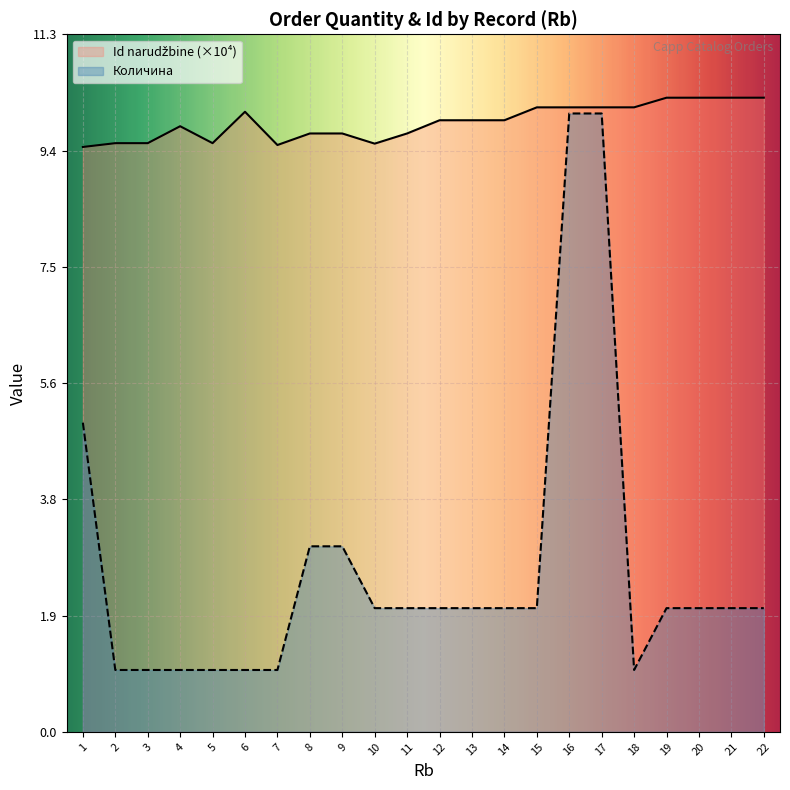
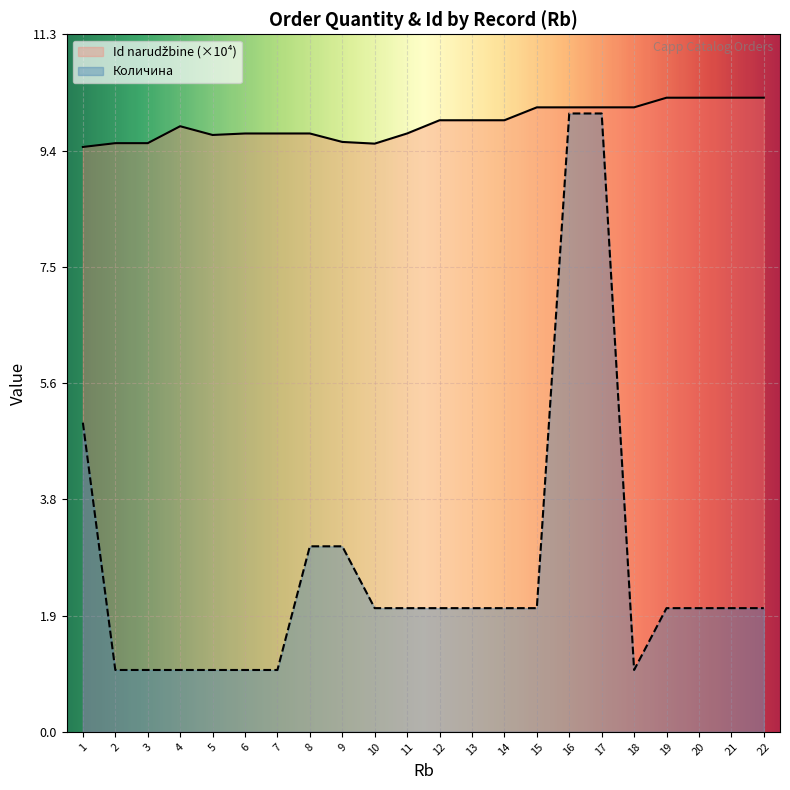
  {
    "Id narudžbine (×10⁴)": {
      "1": 9.5,
      "2": 9.5,
      "3": 9.5,
      "4": 9.8,
-     "5": 9.5,
-     "6": 10.0,
-     "7": 9.5,
+     "5": 9.7,
+     "6": 9.7,
+     "7": 9.7,
      "8": 9.7,
-     "9": 9.7,
+     "9": 9.5,
      "10": 9.5,
      "11": 9.7,
      "12": 9.9,
      "13": 9.9,
      "14": 9.9,
      "15": 10.1,
      "16": 10.1,
      "17": 10.1,
      "18": 10.1,
      "19": 10.3,
      "20": 10.3,
      "21": 10.3,
      "22": 10.3
    },
    "Количина": {
      "1": 5.0,
      "2": 1.0,
      "3": 1.0,
      "4": 1.0,
      "5": 1.0,
      "6": 1.0,
      "7": 1.0,
      "8": 3.0,
      "9": 3.0,
      "10": 2.0,
      "11": 2.0,
      "12": 2.0,
      "13": 2.0,
      "14": 2.0,
      "15": 2.0,
      "16": 10.0,
      "17": 10.0,
      "18": 1.0,
      "19": 2.0,
      "20": 2.0,
      "21": 2.0,
      "22": 2.0
    }
  }
